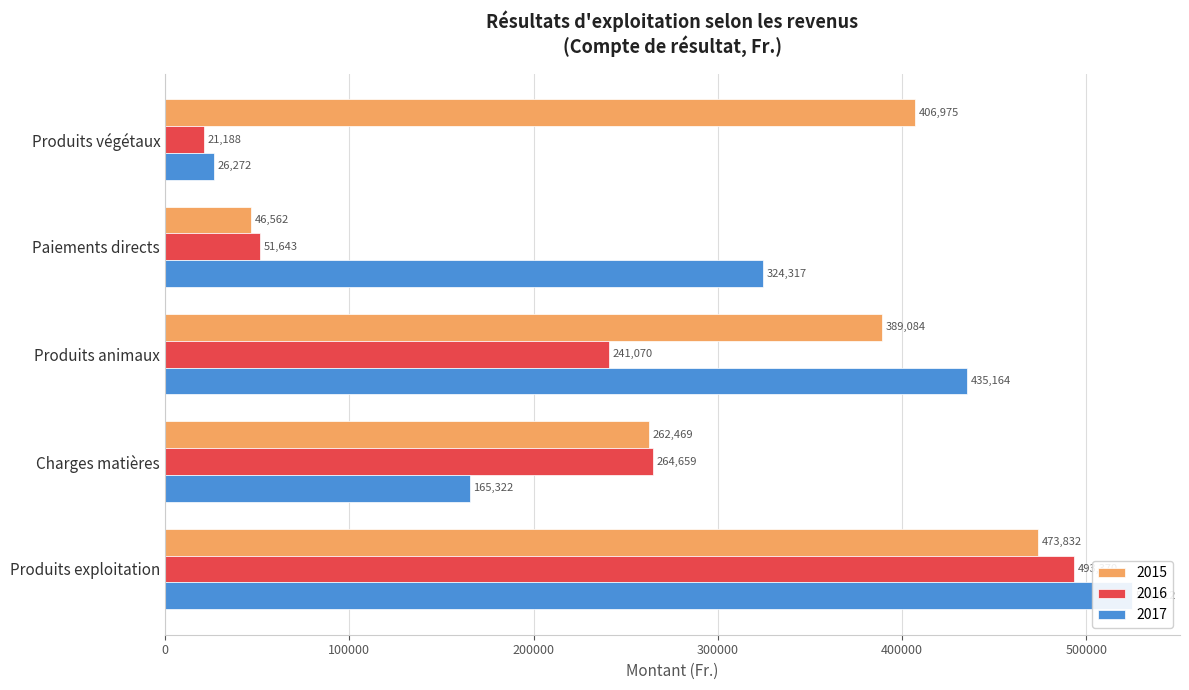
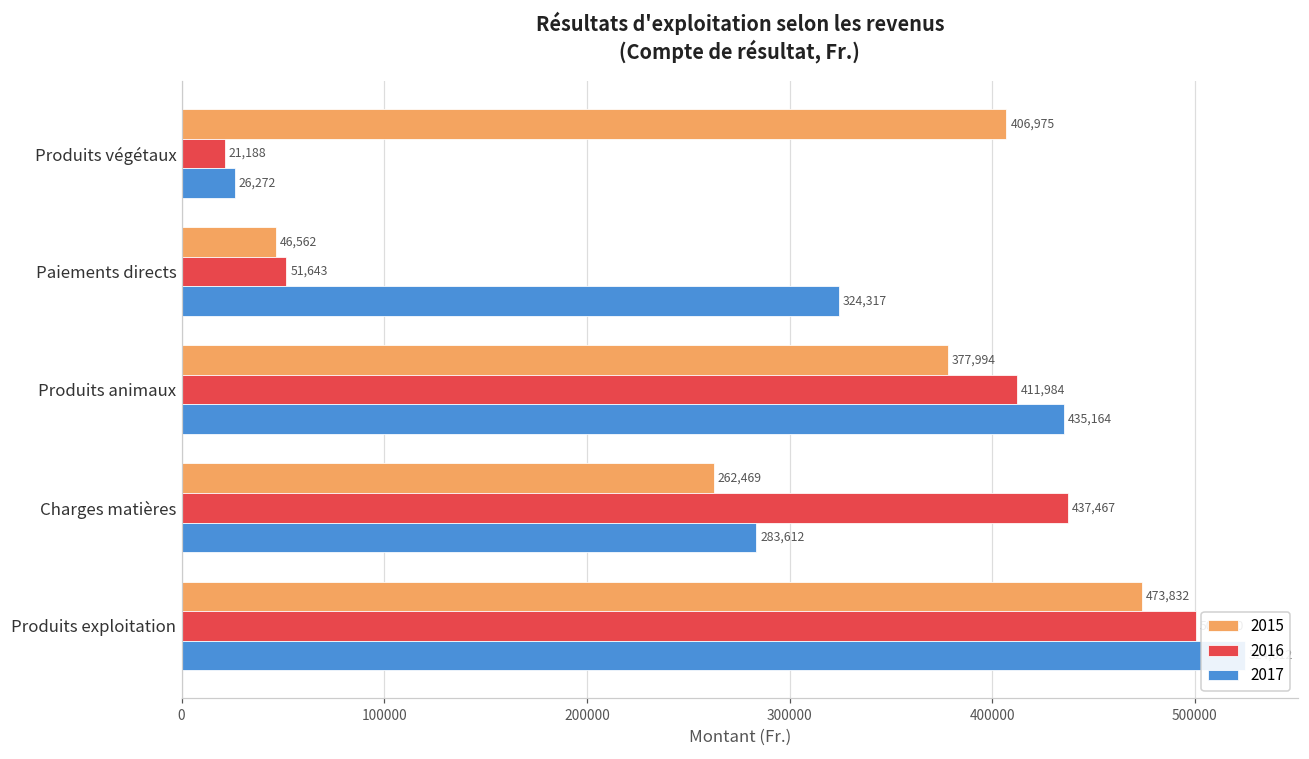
  {
    "2015": {
      "Produits végétaux": "406,975",
      "Paiements directs": "46,562",
-     "Produits animaux": "389,084",
+     "Produits animaux": "377,994",
      "Charges matières": "262,469",
      "Produits exploitation": "473,832"
    },
    "2016": {
      "Produits végétaux": "21,188",
      "Paiements directs": "51,643",
-     "Produits animaux": "241,070",
-     "Charges matières": "264,659",
-     "Produits exploitation": "493000"
+     "Produits animaux": "411,984",
+     "Charges matières": "437,467",
+     "Produits exploitation": "501000"
    },
    "2017": {
      "Produits végétaux": "26,272",
      "Paiements directs": "324,317",
      "Produits animaux": "435,164",
-     "Charges matières": "165,322"
+     "Charges matières": "283,612"
    }
  }
